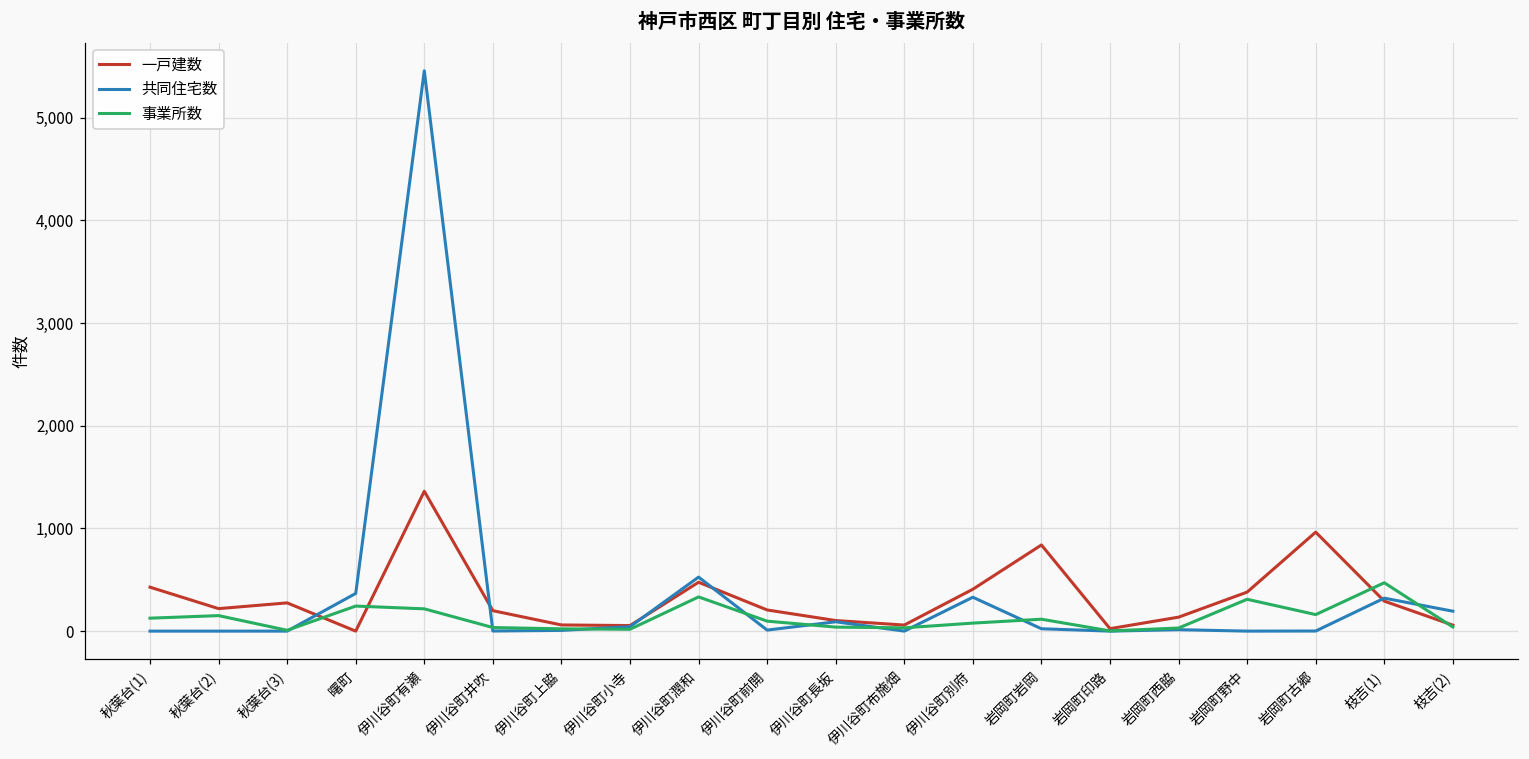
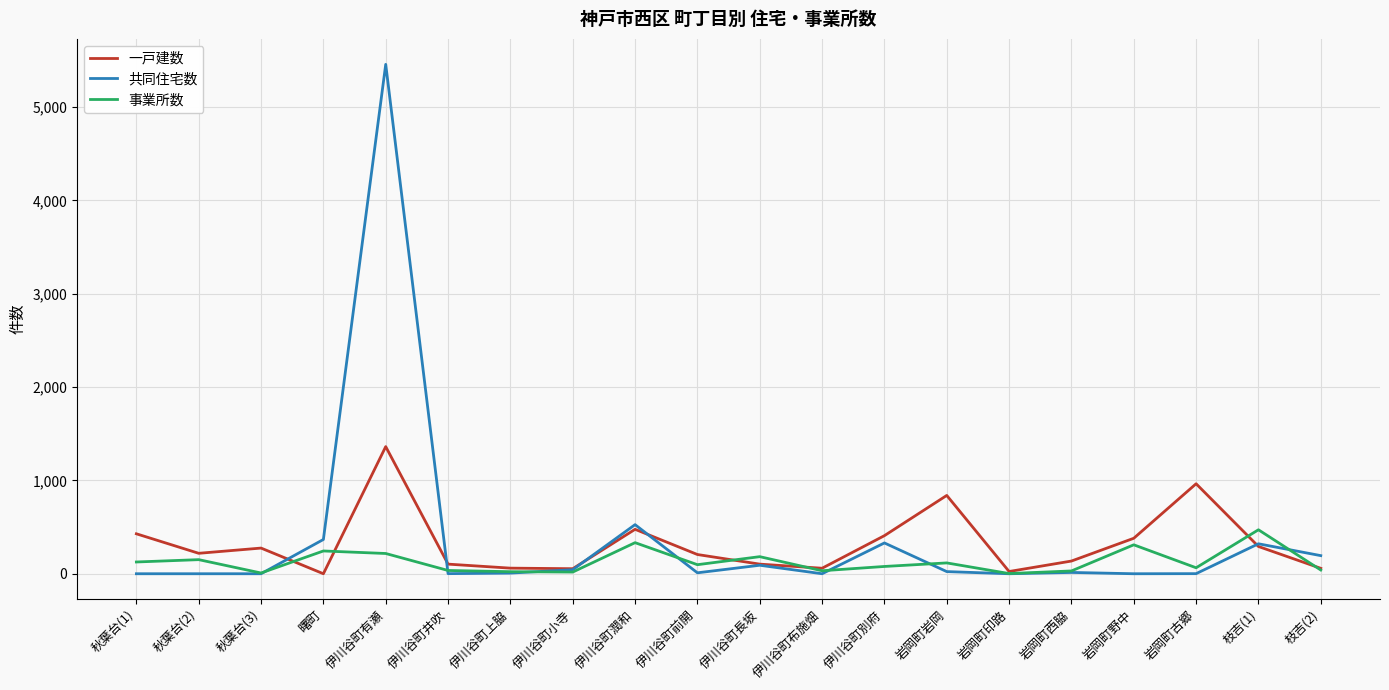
  {
    "一戸建数": {
      "秋葉台(1)": "400",
      "秋葉台(2)": "200",
      "秋葉台(3)": "300",
      "曙町": "0",
      "伊川谷町有瀬": "1,400",
-     "伊川谷町井吹": "200",
+     "伊川谷町井吹": "100",
      "伊川谷町上脇": "100",
      "伊川谷町潤和": "500",
      "伊川谷町前開": "200",
      "伊川谷町布施畑": "100",
      "伊川谷町別府": "400",
      "岩岡町岩岡": "800",
      "岩岡町西脇": "100",
      "岩岡町野中": "400",
      "岩岡町古郷": "1,000",
      "枝吉(1)": "300"
    },
    "共同住宅数": {
      "秋葉台(1)": "0",
      "秋葉台(2)": "0",
      "曙町": "400",
      "伊川谷町有瀬": "5,500",
      "伊川谷町井吹": "0",
      "伊川谷町潤和": "500",
      "伊川谷町前開": "0",
      "伊川谷町布施畑": "0",
      "伊川谷町別府": "300",
      "岩岡町岩岡": "0",
      "岩岡町野中": "0",
      "岩岡町古郷": "0",
      "枝吉(1)": "300",
      "枝吉(2)": "200"
    },
    "事業所数": {
      "秋葉台(1)": "100",
      "秋葉台(2)": "200",
      "曙町": "200",
      "伊川谷町有瀬": "200",
      "伊川谷町井吹": "0",
      "伊川谷町潤和": "300",
      "伊川谷町前開": "100",
-     "伊川谷町長坂": "0",
+     "伊川谷町長坂": "200",
      "伊川谷町布施畑": "0",
      "伊川谷町別府": "100",
      "岩岡町岩岡": "100",
      "岩岡町野中": "300",
-     "岩岡町古郷": "200",
+     "岩岡町古郷": "100",
      "枝吉(1)": "500"
    }
  }
